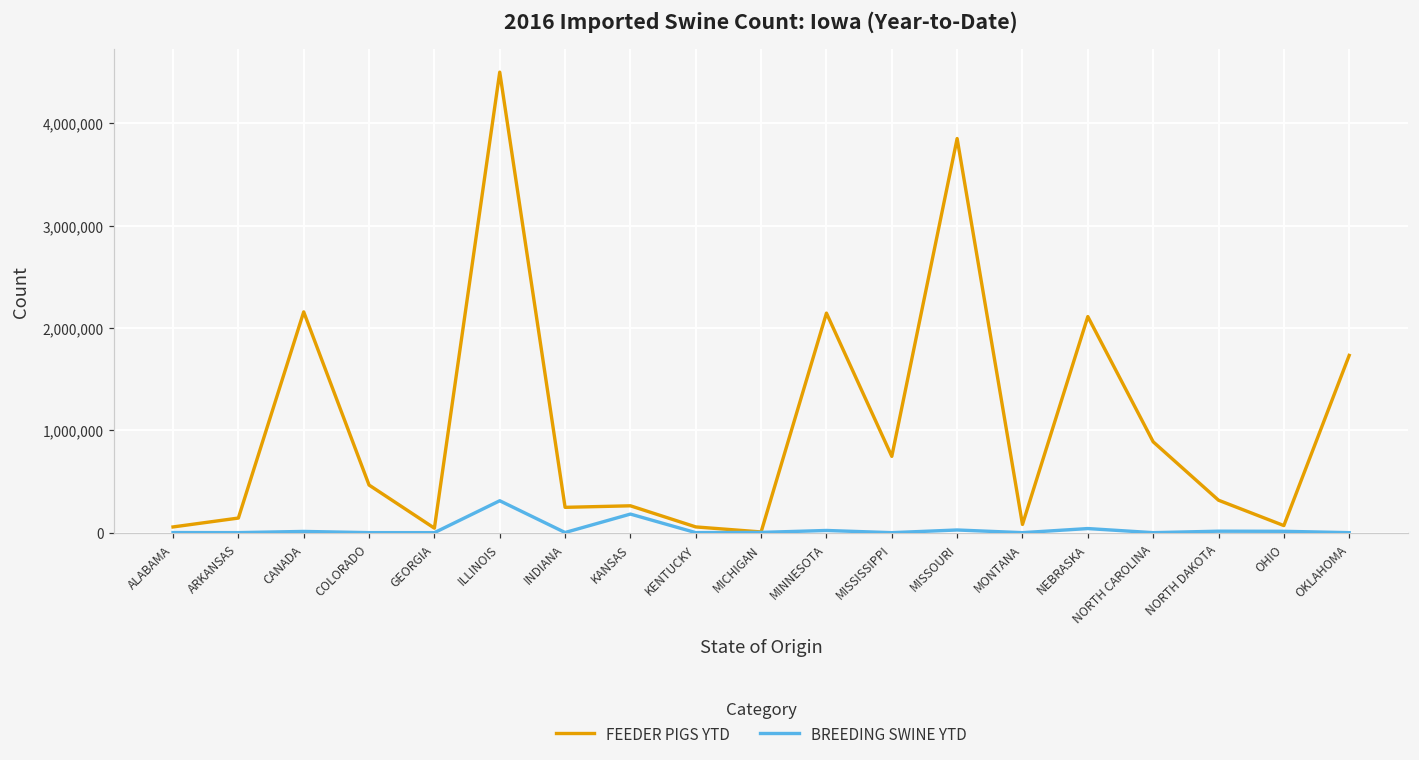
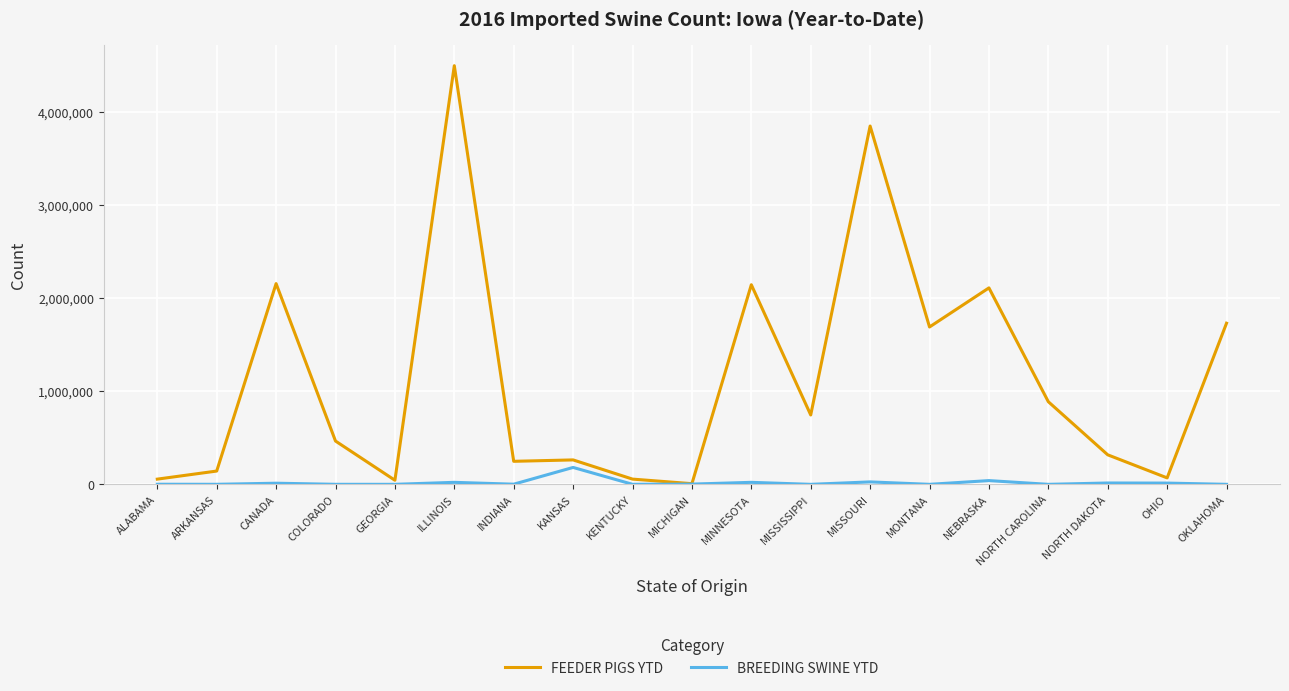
  {
    "FEEDER PIGS YTD": {
      "ALABAMA": "100,000",
      "ARKANSAS": "100,000",
      "CANADA": "2,200,000",
      "COLORADO": "500,000",
      "GEORGIA": "0",
      "ILLINOIS": "4,500,000",
      "INDIANA": "200,000",
      "KANSAS": "300,000",
      "KENTUCKY": "100,000",
      "MINNESOTA": "2,100,000",
      "MISSISSIPPI": "700,000",
      "MISSOURI": "3,900,000",
-     "MONTANA": "100,000",
+     "MONTANA": "1,700,000",
      "NEBRASKA": "2,100,000",
      "NORTH CAROLINA": "900,000",
      "NORTH DAKOTA": "300,000",
      "OHIO": "100,000",
      "OKLAHOMA": "1,700,000"
    },
    "BREEDING SWINE YTD": {
      "ALABAMA": "0",
      "ARKANSAS": "0",
      "CANADA": "0",
      "COLORADO": "0",
      "GEORGIA": "0",
-     "ILLINOIS": "300,000",
+     "ILLINOIS": "0",
      "INDIANA": "0",
      "KANSAS": "200,000",
      "KENTUCKY": "0",
      "MINNESOTA": "0",
      "MISSISSIPPI": "0",
      "MISSOURI": "0",
      "MONTANA": "0",
      "NEBRASKA": "0",
      "NORTH CAROLINA": "0",
      "NORTH DAKOTA": "0",
      "OHIO": "0",
      "OKLAHOMA": "0"
    }
  }
